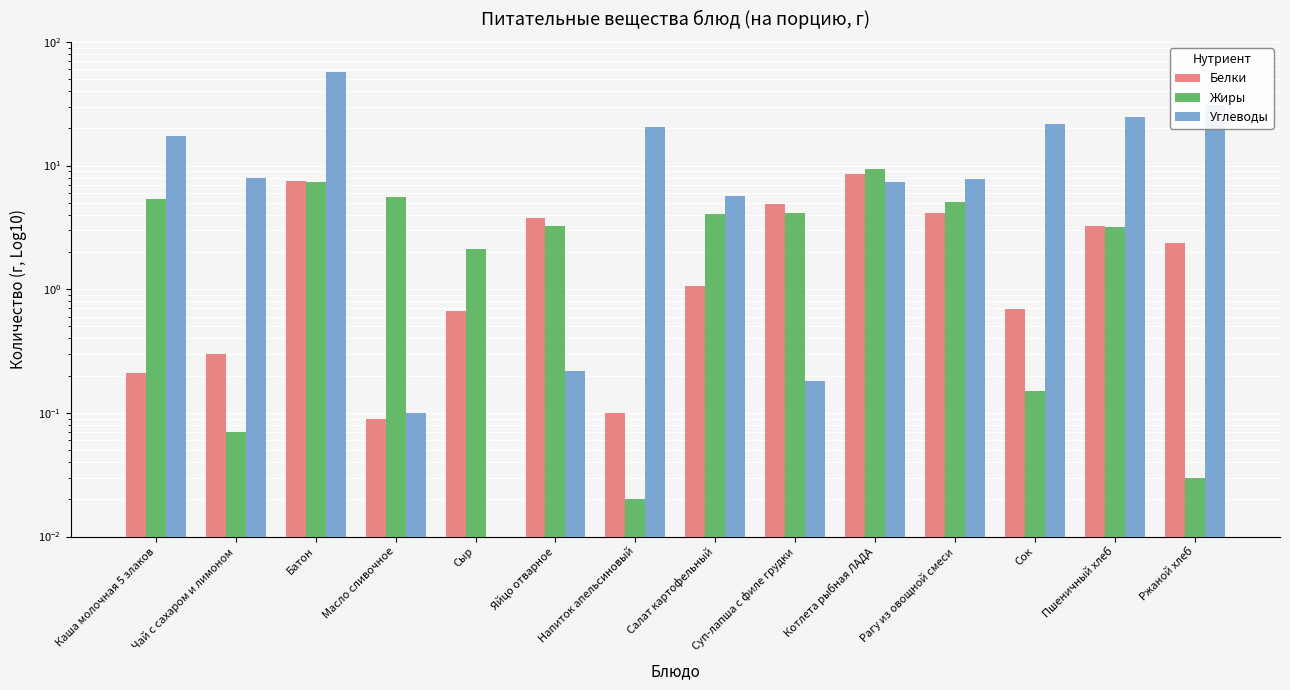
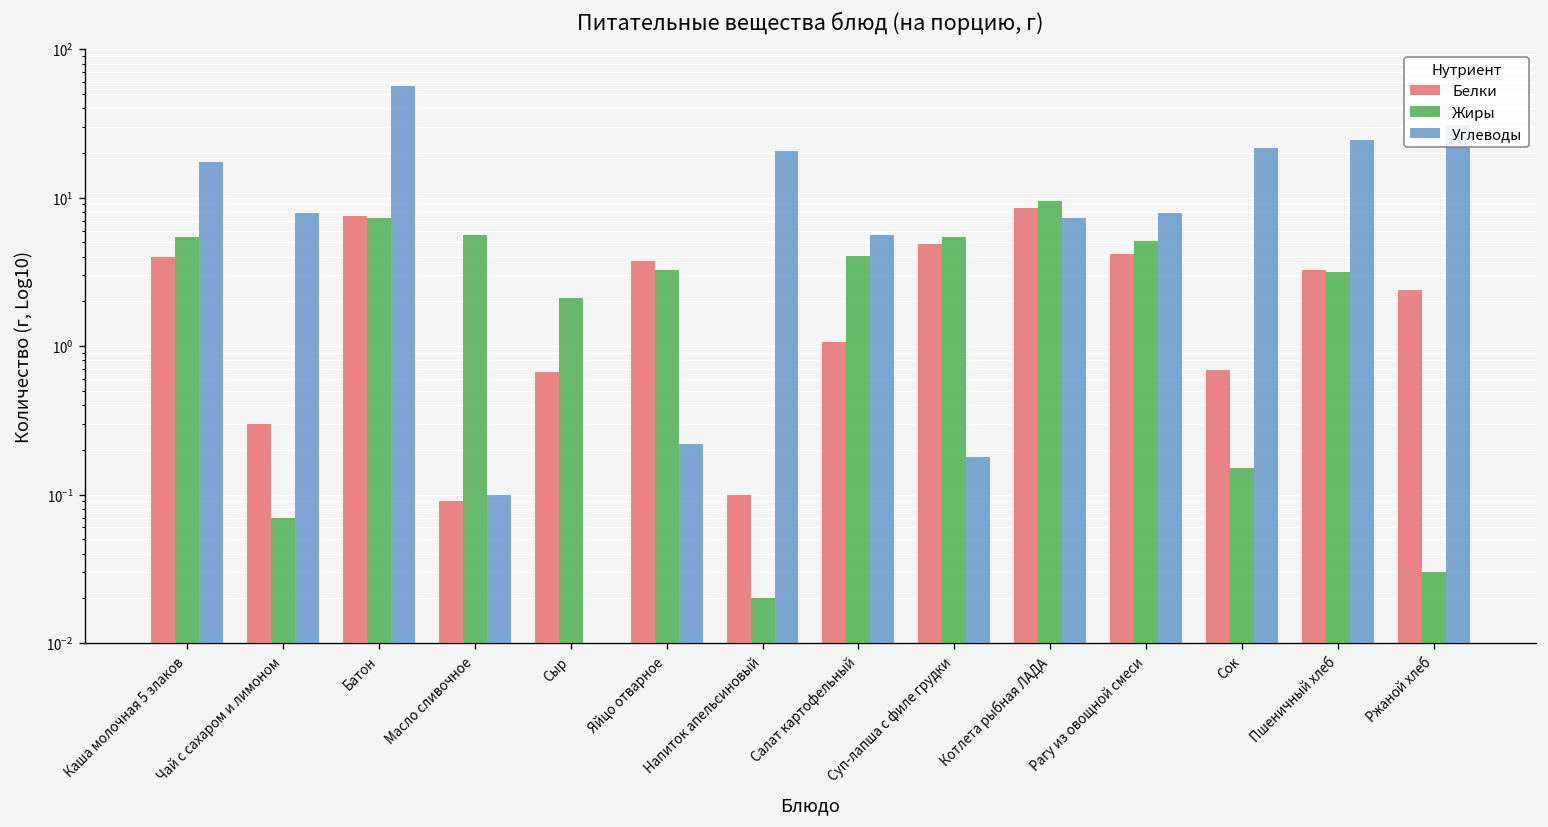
  {
    "Белки": {
-     "Каша молочная 5 злаков": 0.21,
+     "Каша молочная 5 злаков": 4.0,
      "Чай с сахаром и лимоном": 0.30,
      "Батон": 7,
      "Масло сливочное": 0.09,
      "Сыр": 0.7,
      "Яйцо отварное": 3.8,
      "Напиток апельсиновый": 0.10,
      "Салат картофельный": 1.1,
      "Суп-лапша с филе грудки": 4.9,
      "Котлета рыбная ЛАДА": 9,
      "Рагу из овощной смеси": 4.2,
      "Сок": 0.7,
      "Пшеничный хлеб": 3.2,
      "Ржаной хлеб": 2.4
    },
    "Жиры": {
      "Каша молочная 5 злаков": 5,
      "Чай с сахаром и лимоном": 0.07,
      "Батон": 7,
      "Масло сливочное": 6,
      "Сыр": 2.1,
      "Яйцо отварное": 3.3,
      "Напиток апельсиновый": 0.020,
      "Салат картофельный": 4.0,
-     "Суп-лапша с филе грудки": 4.1,
+     "Суп-лапша с филе грудки": 5,
      "Котлета рыбная ЛАДА": 9,
      "Рагу из овощной смеси": 5.1,
      "Сок": 0.15,
      "Пшеничный хлеб": 3.2,
      "Ржаной хлеб": 0.030
    },
    "Углеводы": {
      "Каша молочная 5 злаков": 17,
      "Чай с сахаром и лимоном": 8,
      "Батон": 60,
      "Масло сливочное": 0.10,
      "Яйцо отварное": 0.22,
      "Напиток апельсиновый": 21,
      "Салат картофельный": 6,
      "Суп-лапша с филе грудки": 0.18,
      "Котлета рыбная ЛАДА": 7,
      "Рагу из овощной смеси": 8,
      "Сок": 22,
      "Пшеничный хлеб": 25
    }
  }
